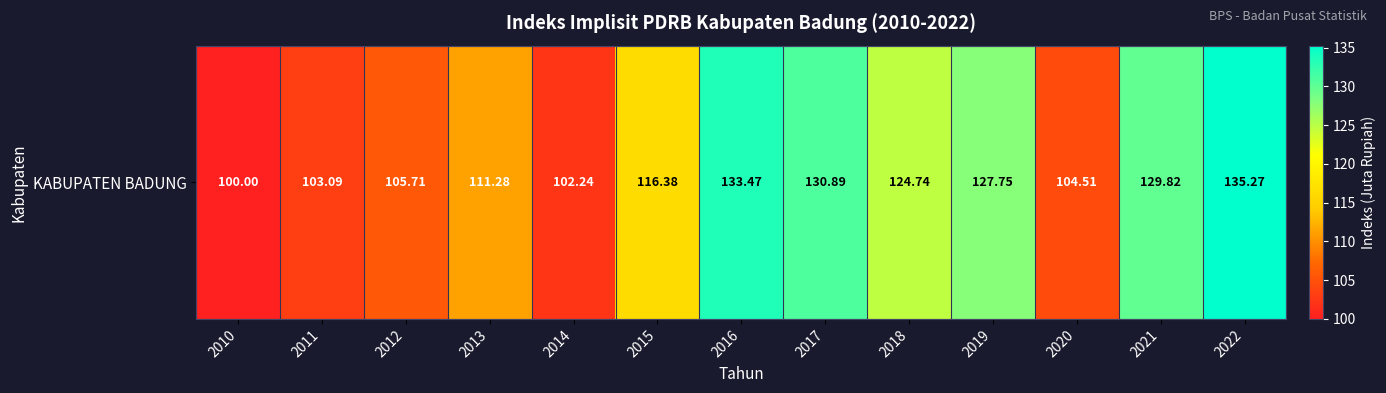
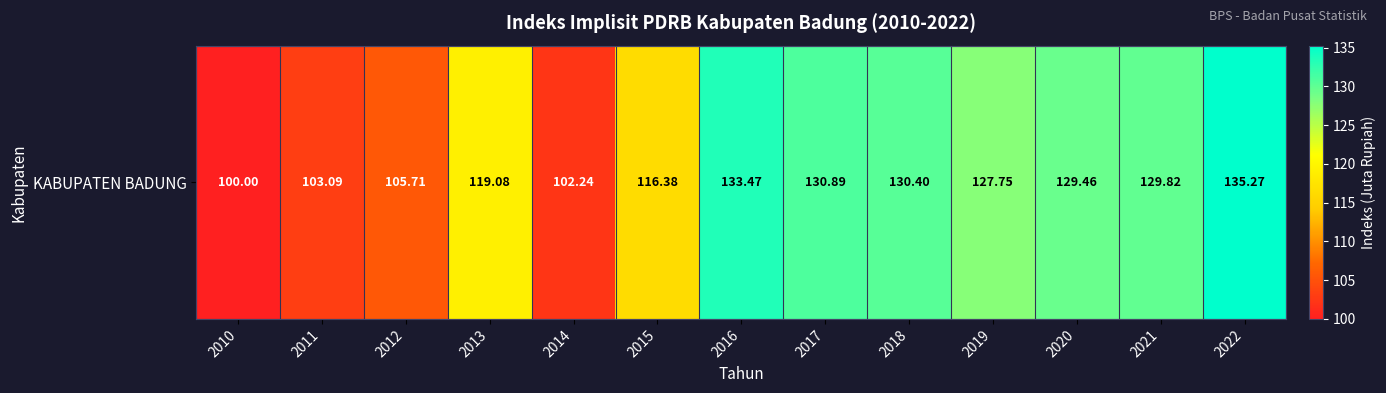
  {
    "KABUPATEN BADUNG": {
      "2010": 100.00,
      "2011": 103.09,
      "2012": 105.71,
-     "2013": 111.28,
+     "2013": 119.08,
      "2014": 102.24,
      "2015": 116.38,
      "2016": 133.47,
      "2017": 130.89,
-     "2018": 124.74,
+     "2018": 130.40,
      "2019": 127.75,
-     "2020": 104.51,
+     "2020": 129.46,
      "2021": 129.82,
      "2022": 135.27
    }
  }
